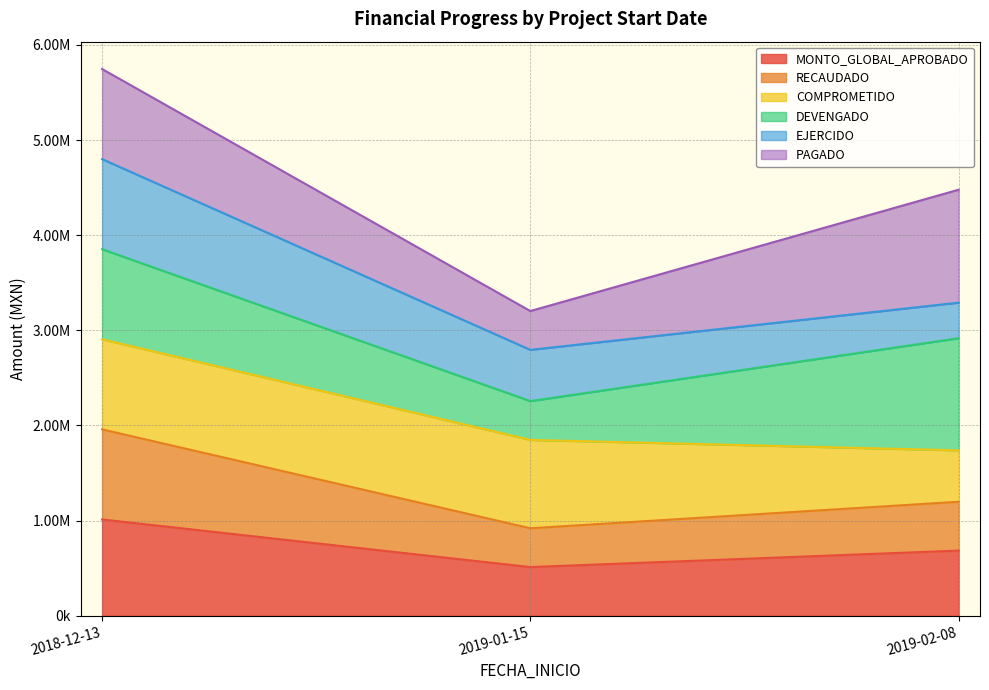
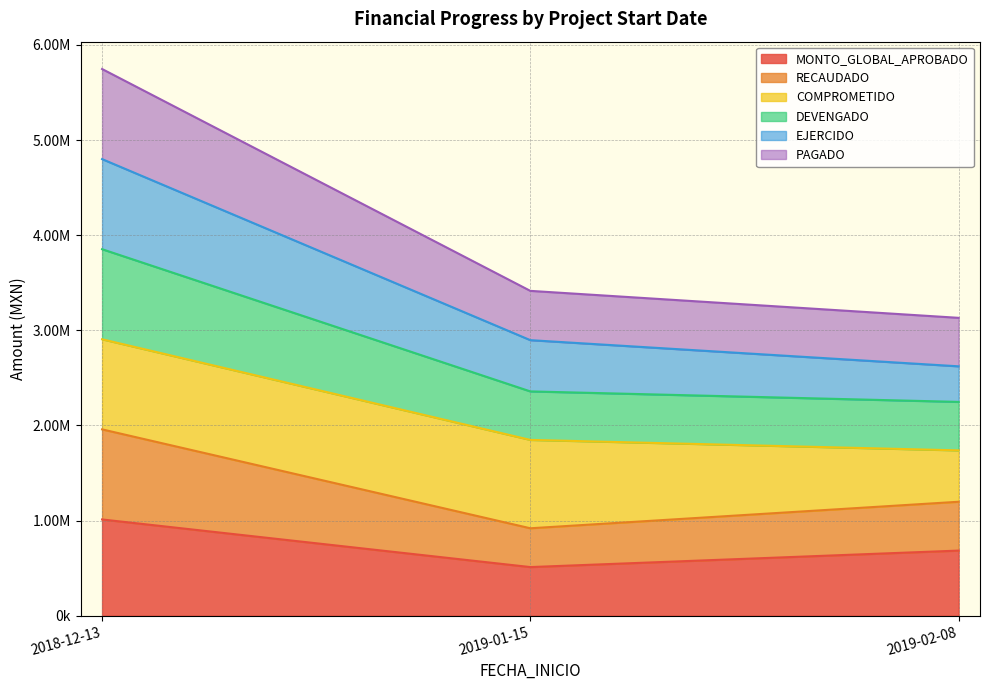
  {
    "COMPROMETIDO": {
      "2018-12-13": 900000,
      "2019-01-15": 900000,
      "2019-02-08": 500000
    },
    "DEVENGADO": {
      "2018-12-13": 900000,
-     "2019-01-15": 400000,
-     "2019-02-08": 1200000
+     "2019-01-15": 500000,
+     "2019-02-08": 500000
    },
    "EJERCIDO": {
      "2018-12-13": 900000,
      "2019-01-15": 500000,
      "2019-02-08": 400000
    },
    "PAGADO": {
      "2018-12-13": 900000,
-     "2019-01-15": 400000,
-     "2019-02-08": 1200000
+     "2019-01-15": 500000,
+     "2019-02-08": 500000
    }
  }
